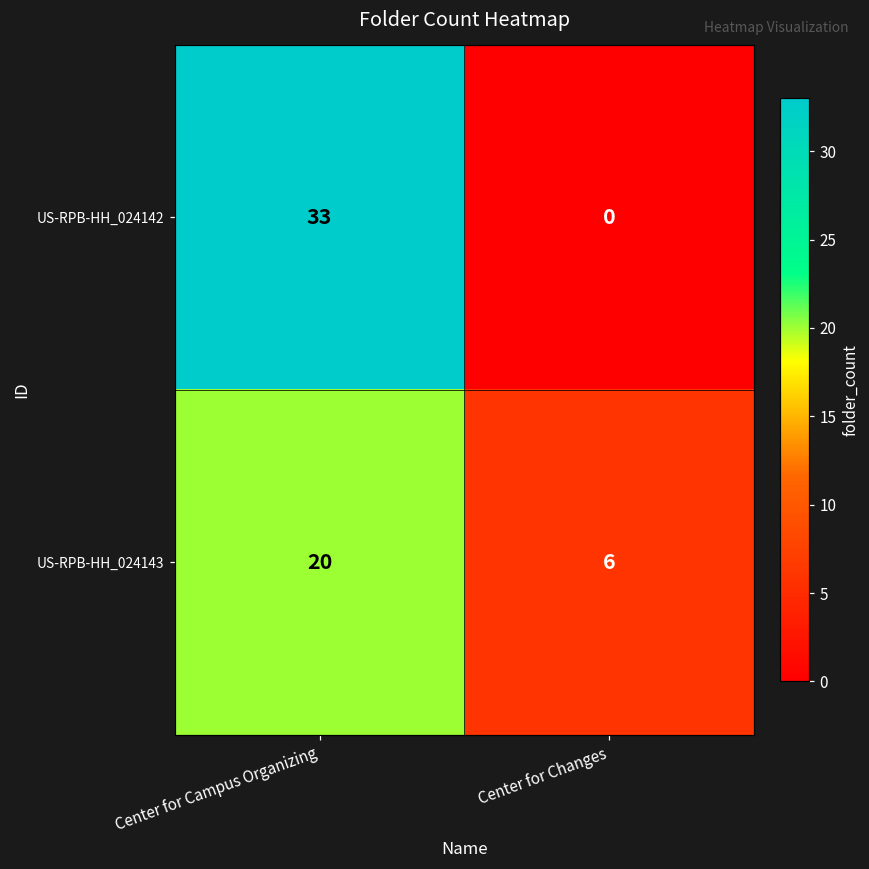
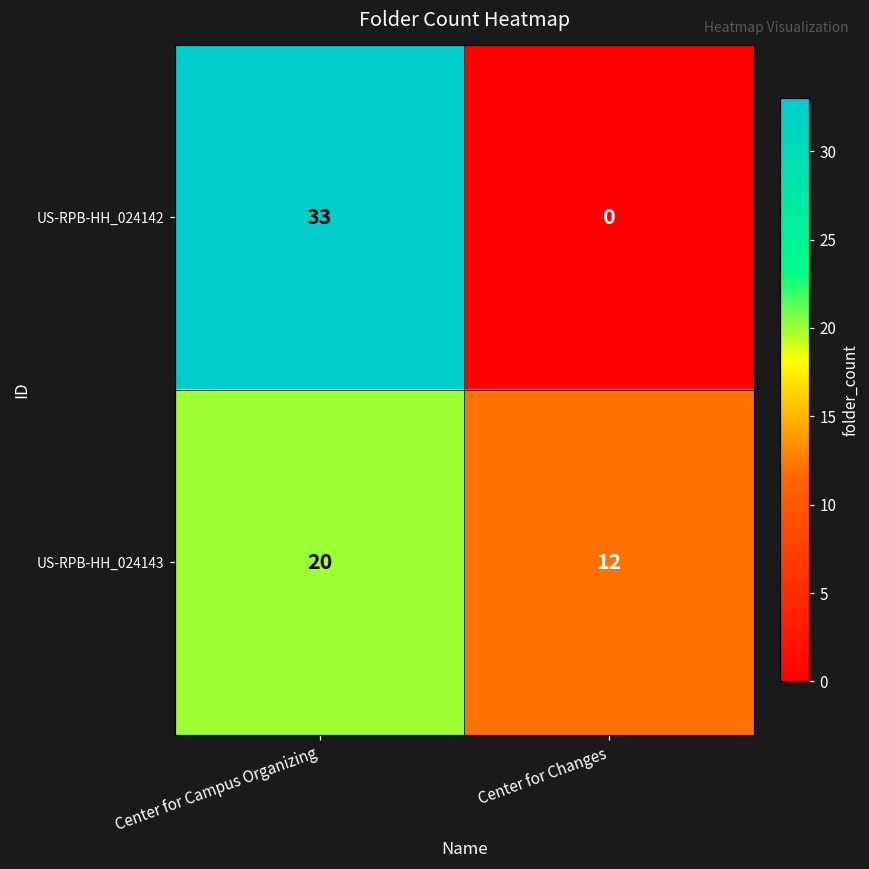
  {
    "US-RPB-HH_024142": {
      "Center for Campus Organizing": 33,
      "Center for Changes": 0
    },
    "US-RPB-HH_024143": {
      "Center for Campus Organizing": 20,
-     "Center for Changes": 6
+     "Center for Changes": 12
    }
  }
